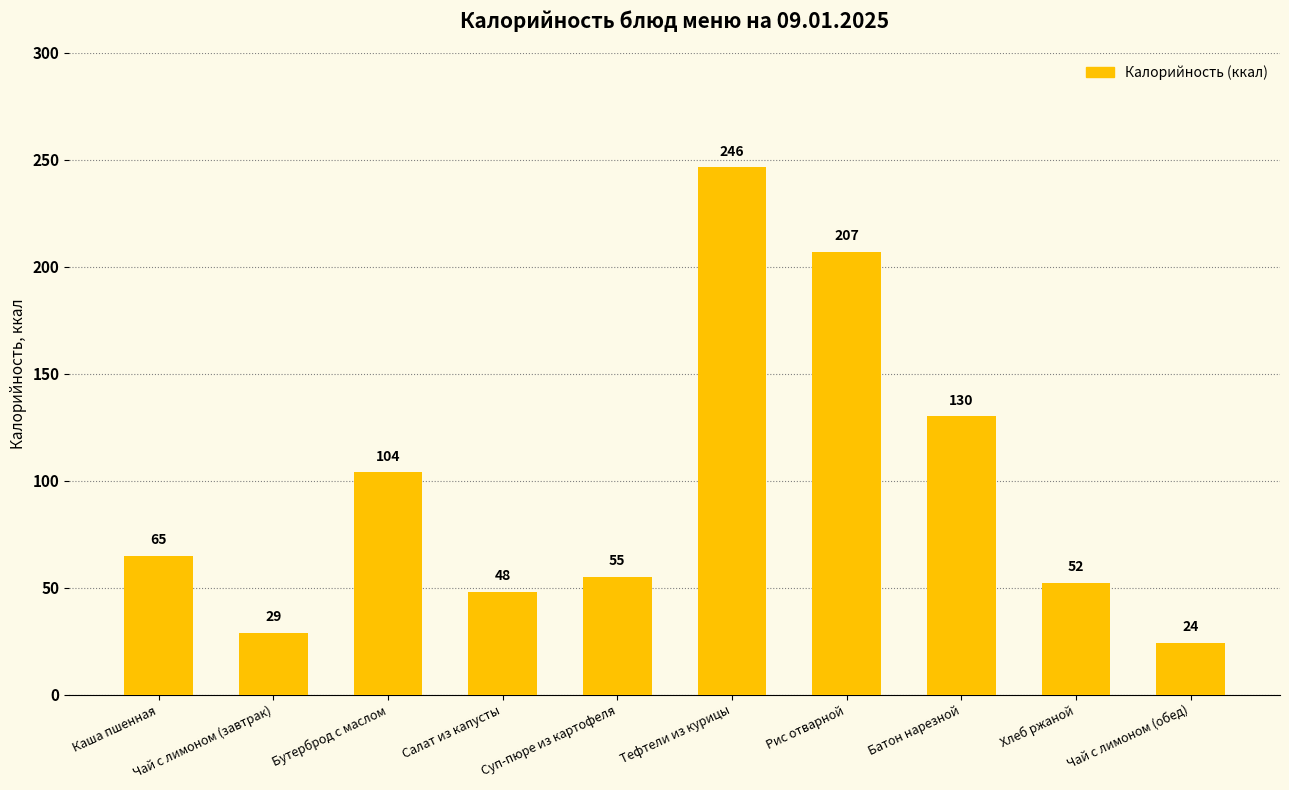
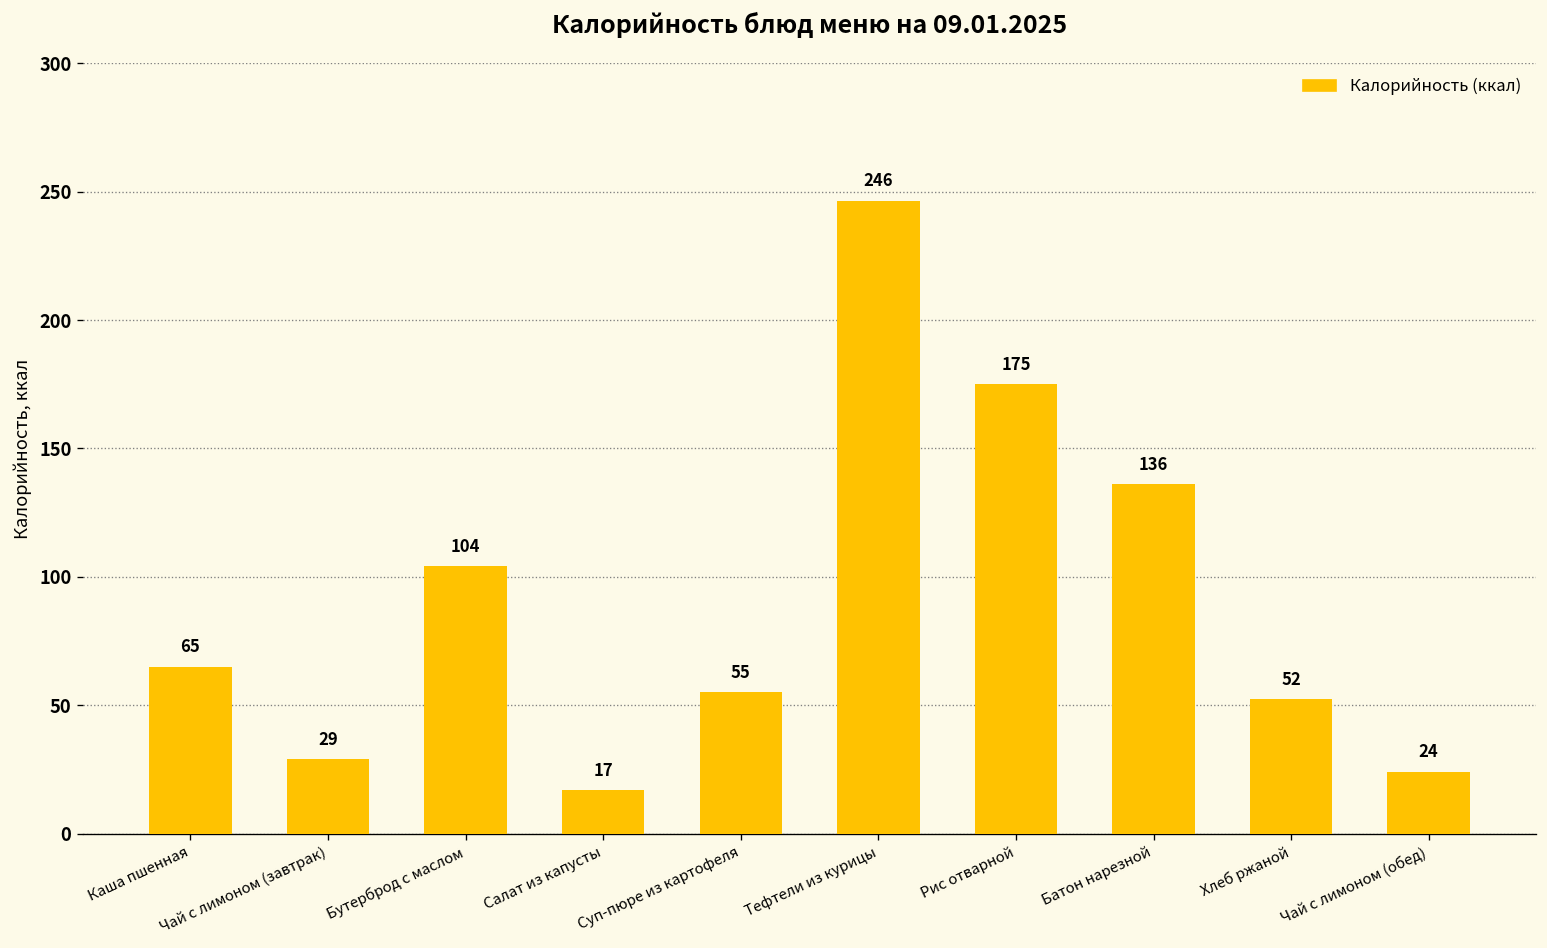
  {
    "Каша пшенная": 65,
    "Чай с лимоном (завтрак)": 29,
    "Бутерброд с маслом": 104,
-   "Салат из капусты": 48,
+   "Салат из капусты": 17,
    "Суп-пюре из картофеля": 55,
    "Тефтели из курицы": 246,
-   "Рис отварной": 207,
-   "Батон нарезной": 130,
+   "Рис отварной": 175,
+   "Батон нарезной": 136,
    "Хлеб ржаной": 52,
    "Чай с лимоном (обед)": 24
  }
